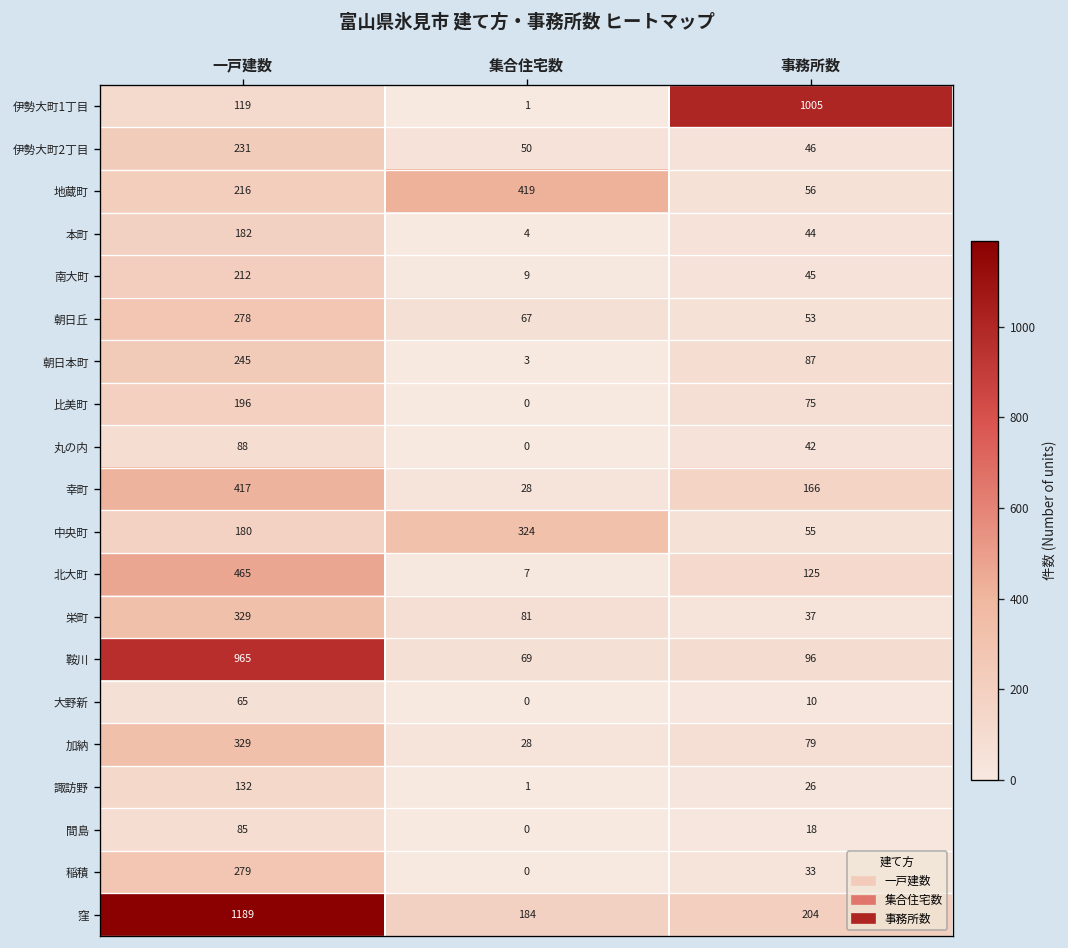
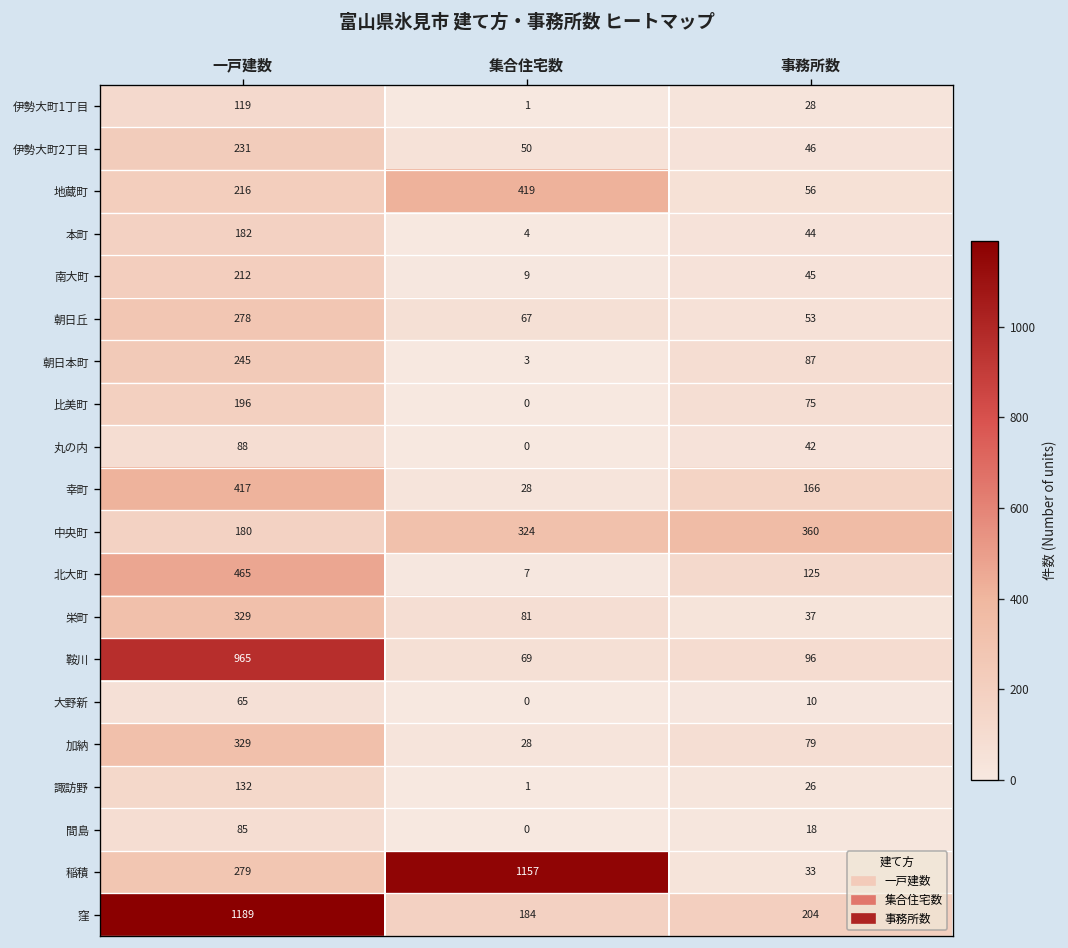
  {
    "伊勢大町1丁目": {
      "一戸建数": 119,
      "集合住宅数": 1,
-     "事務所数": 1005
+     "事務所数": 28
    },
    "伊勢大町2丁目": {
      "一戸建数": 231,
      "集合住宅数": 50,
      "事務所数": 46
    },
    "地蔵町": {
      "一戸建数": 216,
      "集合住宅数": 419,
      "事務所数": 56
    },
    "本町": {
      "一戸建数": 182,
      "集合住宅数": 4,
      "事務所数": 44
    },
    "南大町": {
      "一戸建数": 212,
      "集合住宅数": 9,
      "事務所数": 45
    },
    "朝日丘": {
      "一戸建数": 278,
      "集合住宅数": 67,
      "事務所数": 53
    },
    "朝日本町": {
      "一戸建数": 245,
      "集合住宅数": 3,
      "事務所数": 87
    },
    "比美町": {
      "一戸建数": 196,
      "集合住宅数": 0,
      "事務所数": 75
    },
    "丸の内": {
      "一戸建数": 88,
      "集合住宅数": 0,
      "事務所数": 42
    },
    "幸町": {
      "一戸建数": 417,
      "集合住宅数": 28,
      "事務所数": 166
    },
    "中央町": {
      "一戸建数": 180,
      "集合住宅数": 324,
-     "事務所数": 55
+     "事務所数": 360
    },
    "北大町": {
      "一戸建数": 465,
      "集合住宅数": 7,
      "事務所数": 125
    },
    "栄町": {
      "一戸建数": 329,
      "集合住宅数": 81,
      "事務所数": 37
    },
    "鞍川": {
      "一戸建数": 965,
      "集合住宅数": 69,
      "事務所数": 96
    },
    "大野新": {
      "一戸建数": 65,
      "集合住宅数": 0,
      "事務所数": 10
    },
    "加納": {
      "一戸建数": 329,
      "集合住宅数": 28,
      "事務所数": 79
    },
    "諏訪野": {
      "一戸建数": 132,
      "集合住宅数": 1,
      "事務所数": 26
    },
    "間島": {
      "一戸建数": 85,
      "集合住宅数": 0,
      "事務所数": 18
    },
    "稲積": {
      "一戸建数": 279,
-     "集合住宅数": 0,
+     "集合住宅数": 1157,
      "事務所数": 33
    },
    "窪": {
      "一戸建数": 1189,
      "集合住宅数": 184,
      "事務所数": 204
    }
  }
